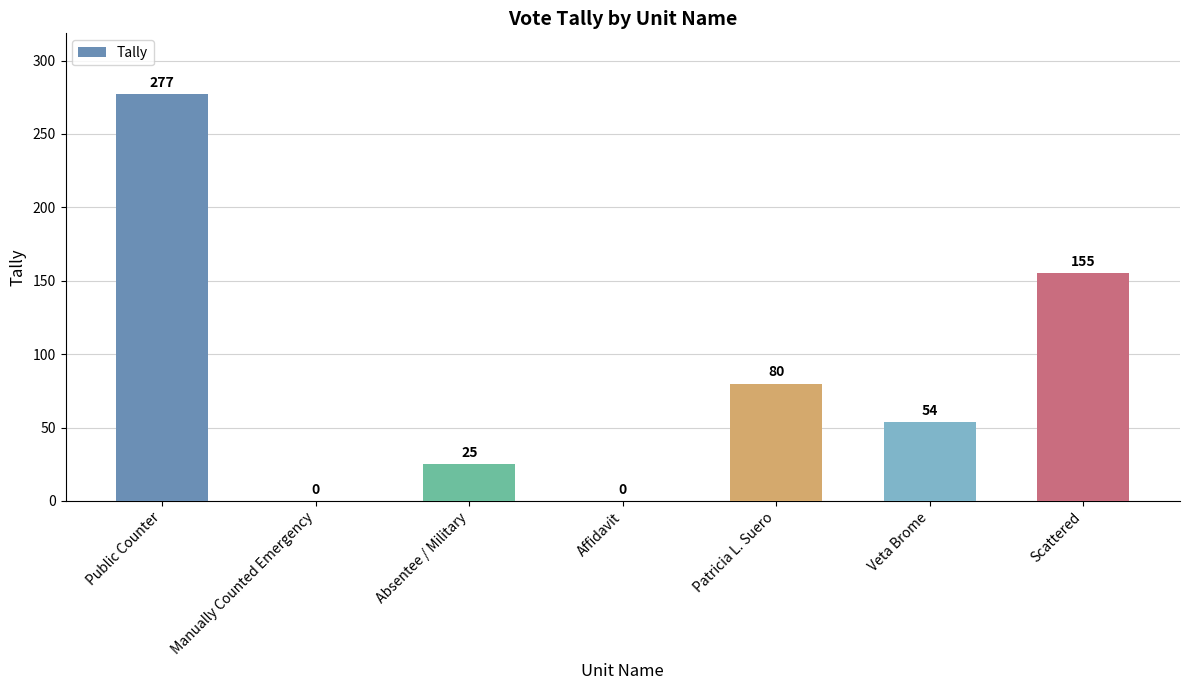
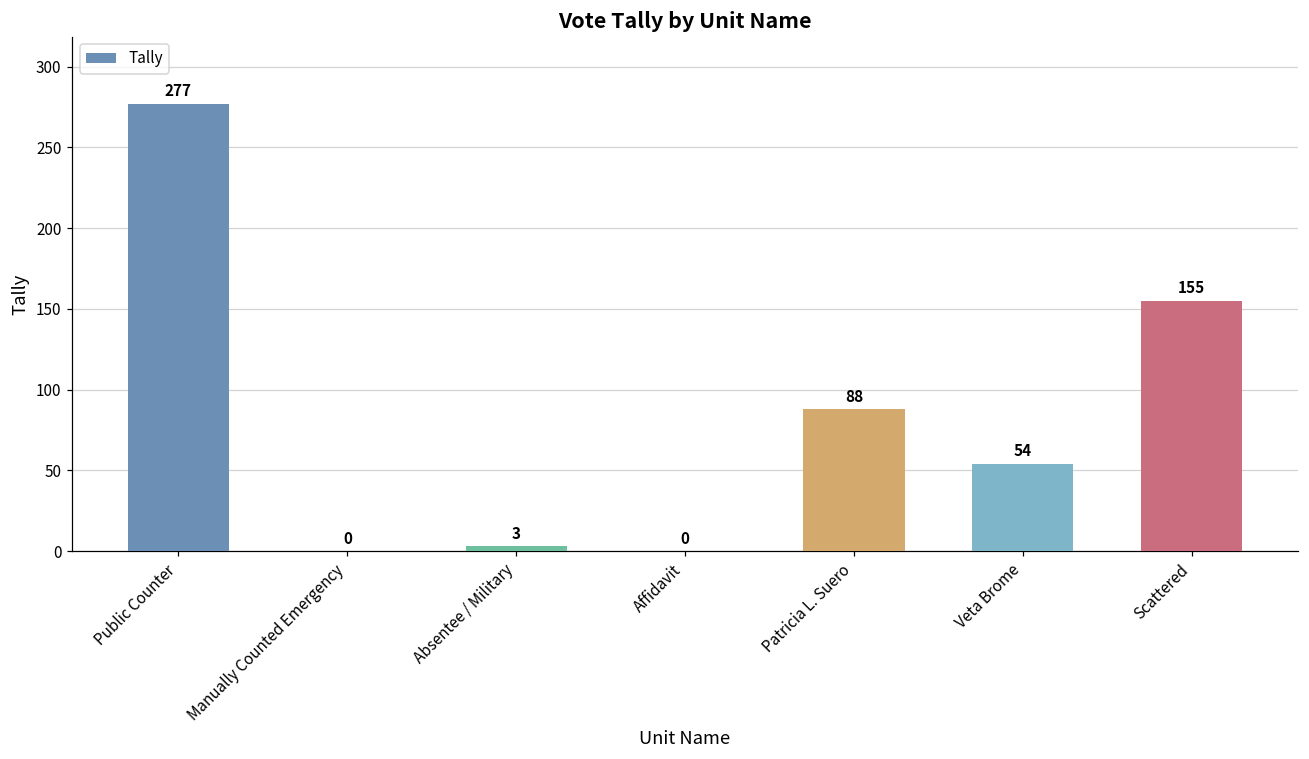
  {
    "Public Counter": 277,
    "Manually Counted Emergency": 0,
-   "Absentee / Military": 25,
+   "Absentee / Military": 3,
    "Affidavit": 0,
-   "Patricia L. Suero": 80,
+   "Patricia L. Suero": 88,
    "Veta Brome": 54,
    "Scattered": 155
  }
